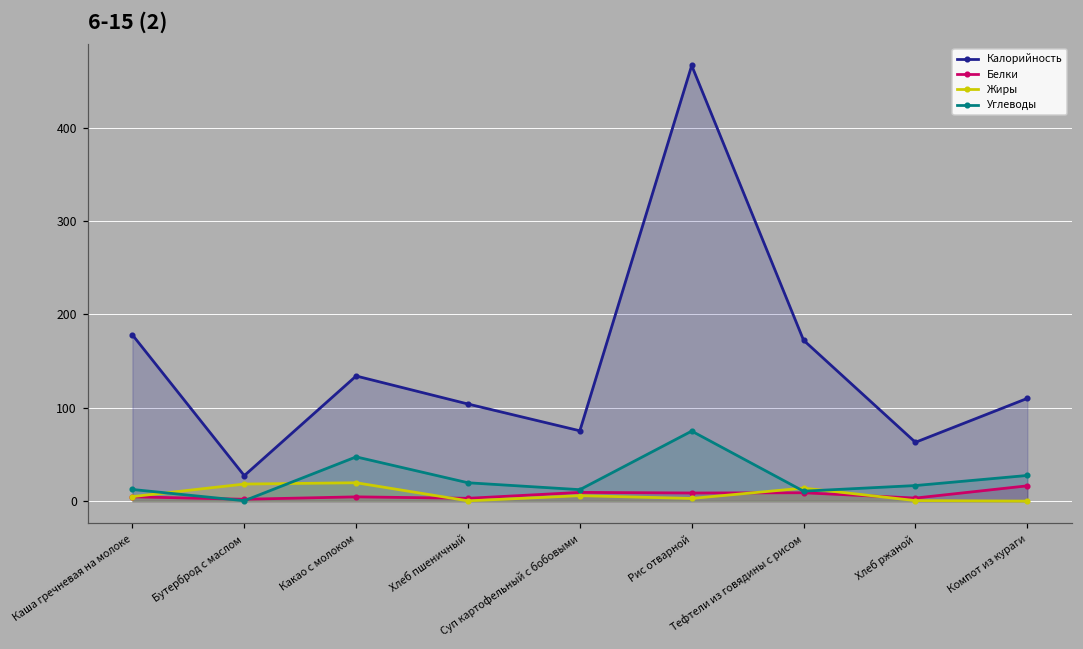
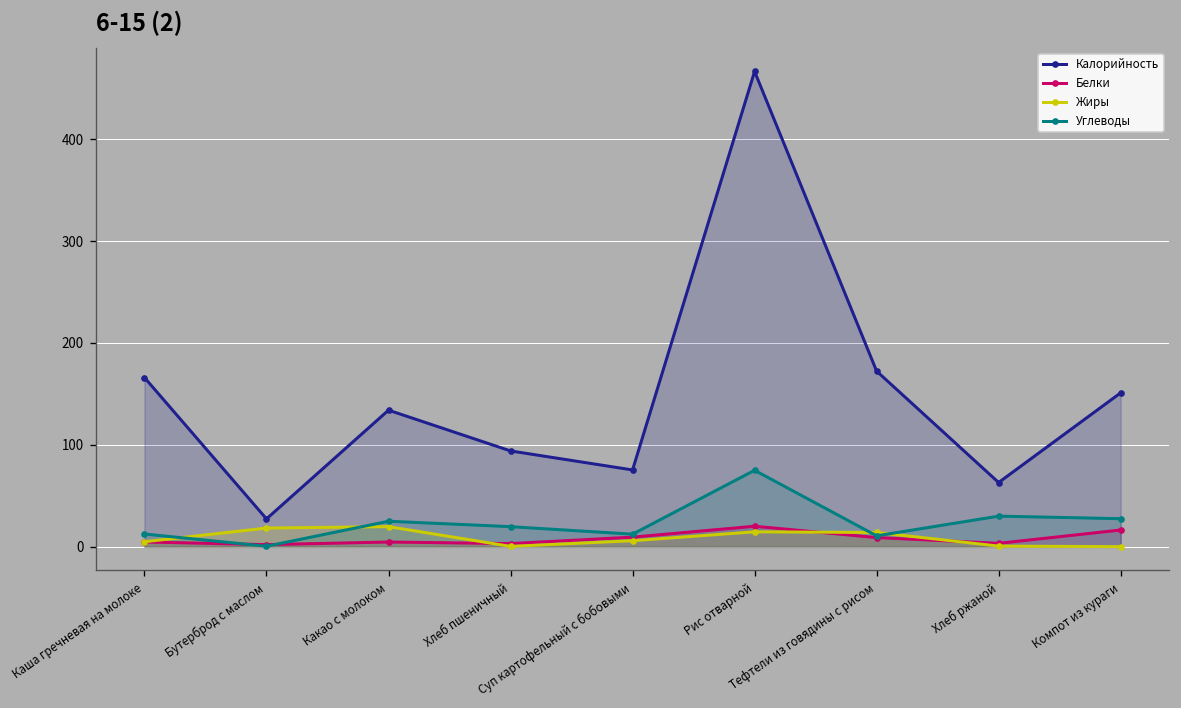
  {
    "Калорийность": {
-     "Каша гречневая на молоке": 180,
+     "Каша гречневая на молоке": 170,
      "Бутерброд с маслом": 30,
      "Какао с молоком": 130,
-     "Хлеб пшеничный": 100,
+     "Хлеб пшеничный": 90,
      "Суп картофельный с бобовыми": 80,
      "Рис отварной": 470,
      "Тефтели из говядины с рисом": 170,
      "Хлеб ржаной": 60,
-     "Компот из кураги": 110
+     "Компот из кураги": 150
    },
    "Белки": {
      "Какао с молоком": 0,
-     "Рис отварной": 10,
+     "Рис отварной": 20,
      "Компот из кураги": 20
    },
    "Жиры": {
      "Бутерброд с маслом": 20,
      "Какао с молоком": 20,
      "Суп картофельный с бобовыми": 10,
-     "Рис отварной": 0,
+     "Рис отварной": 10,
      "Тефтели из говядины с рисом": 10,
      "Компот из кураги": 0
    },
    "Углеводы": {
      "Каша гречневая на молоке": 10,
-     "Какао с молоком": 50,
+     "Какао с молоком": 30,
      "Хлеб пшеничный": 20,
      "Рис отварной": 80,
-     "Хлеб ржаной": 20,
+     "Хлеб ржаной": 30,
      "Компот из кураги": 30
    }
  }
